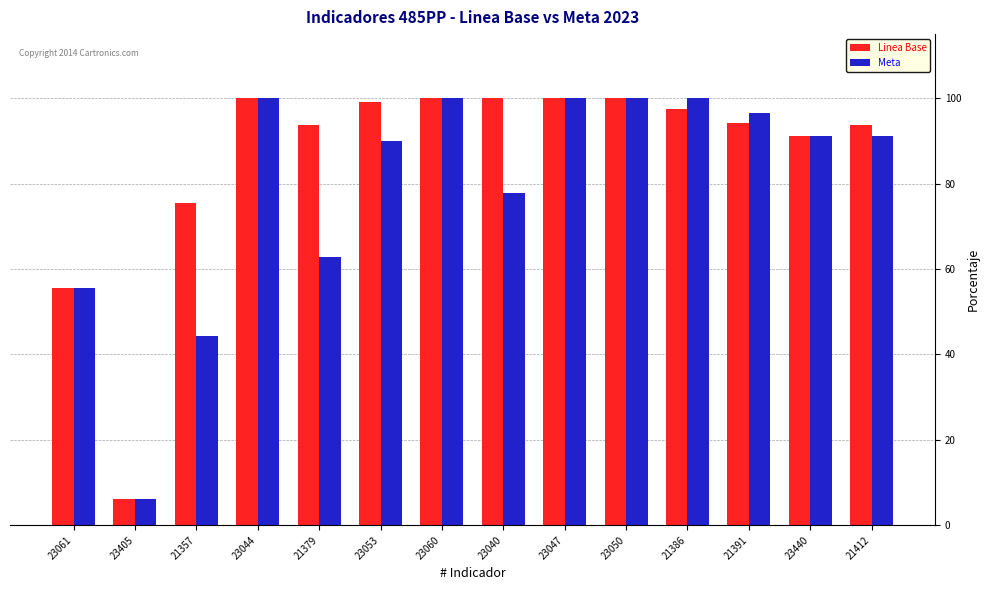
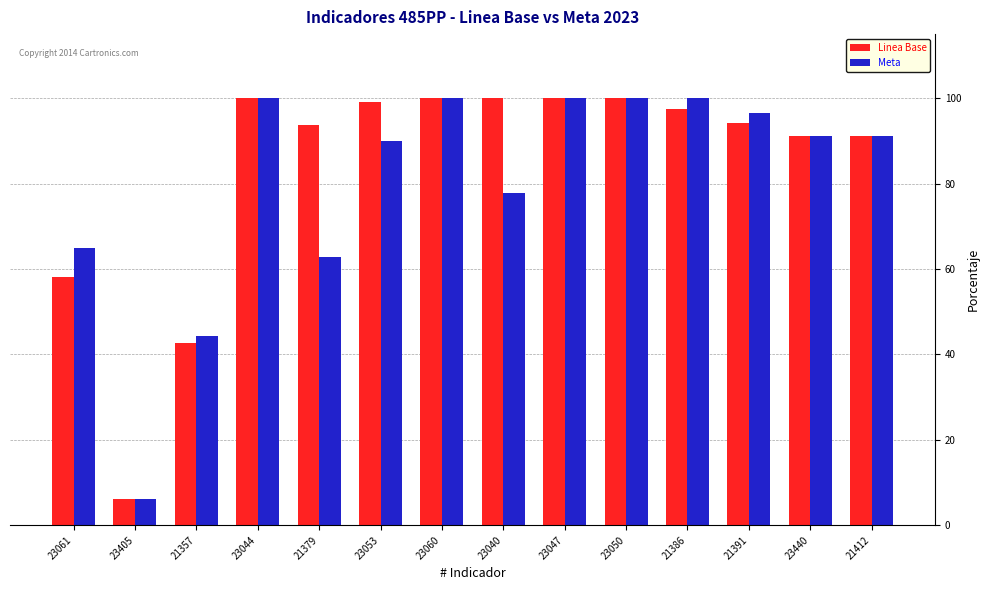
  {
    "Linea Base": {
-     "23061": 56,
+     "23061": 58,
      "23405": 6,
-     "21357": 76,
+     "21357": 43,
      "23044": 100,
      "21379": 94,
      "23053": 99,
      "23060": 100,
      "23040": 100,
      "23047": 100,
      "23050": 100,
      "21386": 98,
      "21391": 94,
      "23440": 91,
-     "21412": 94
+     "21412": 91
    },
    "Meta": {
-     "23061": 56,
+     "23061": 65,
      "23405": 6,
      "21357": 44,
      "23044": 100,
      "21379": 63,
      "23053": 90,
      "23060": 100,
      "23040": 78,
      "23047": 100,
      "23050": 100,
      "21386": 100,
      "21391": 96,
      "23440": 91,
      "21412": 91
    }
  }
